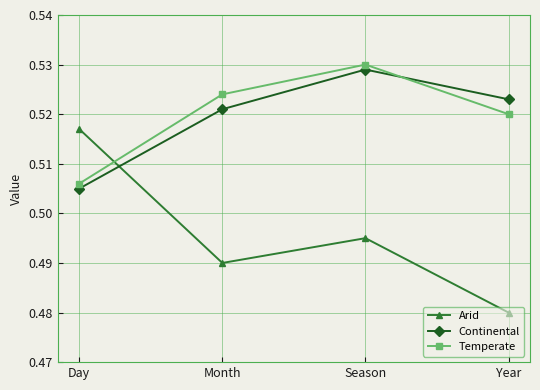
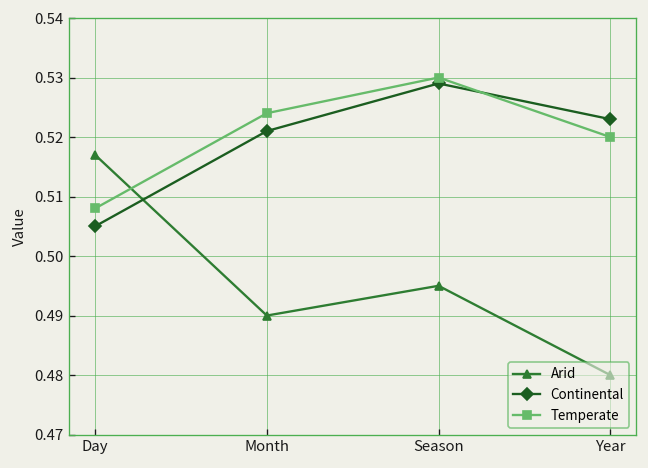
  {
    "Temperate": {
-     "Day": 0.506,
+     "Day": 0.508,
      "Month": 0.524,
      "Season": 0.530,
      "Year": 0.520
    }
  }
